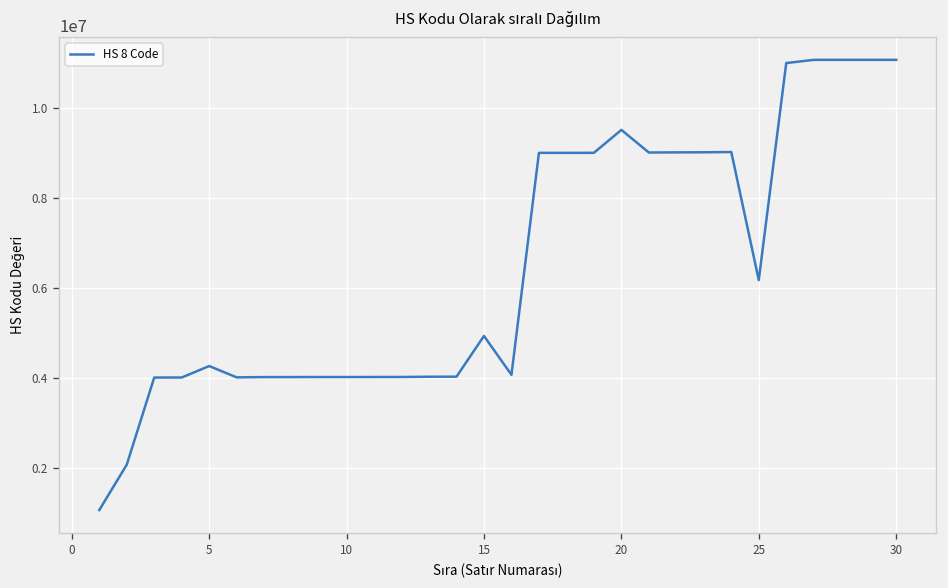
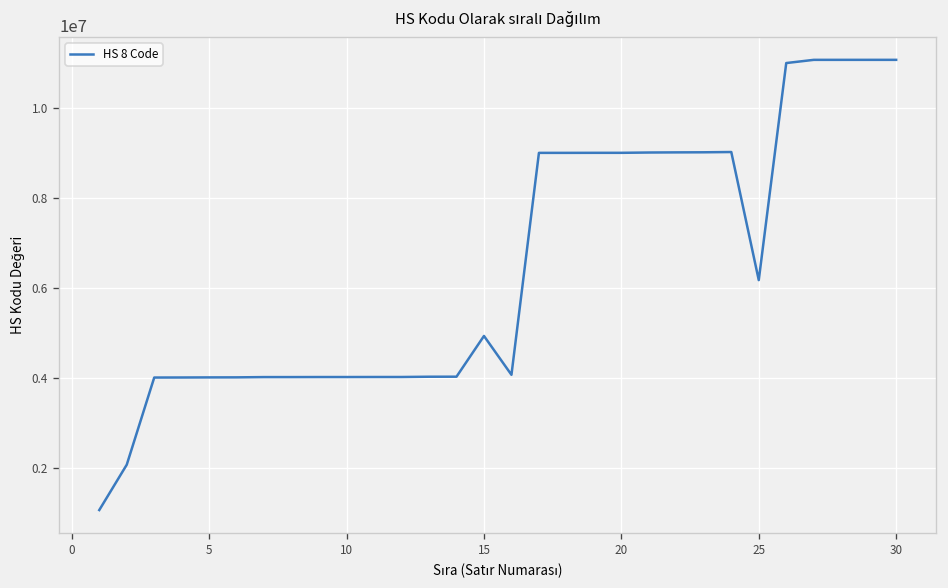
  {
-   "5": 4300000,
+   "5": 4000000,
    "10": 4000000,
    "15": 4900000,
-   "20": 9500000,
+   "20": 9000000,
    "25": 6200000,
    "30": 11100000
  }
